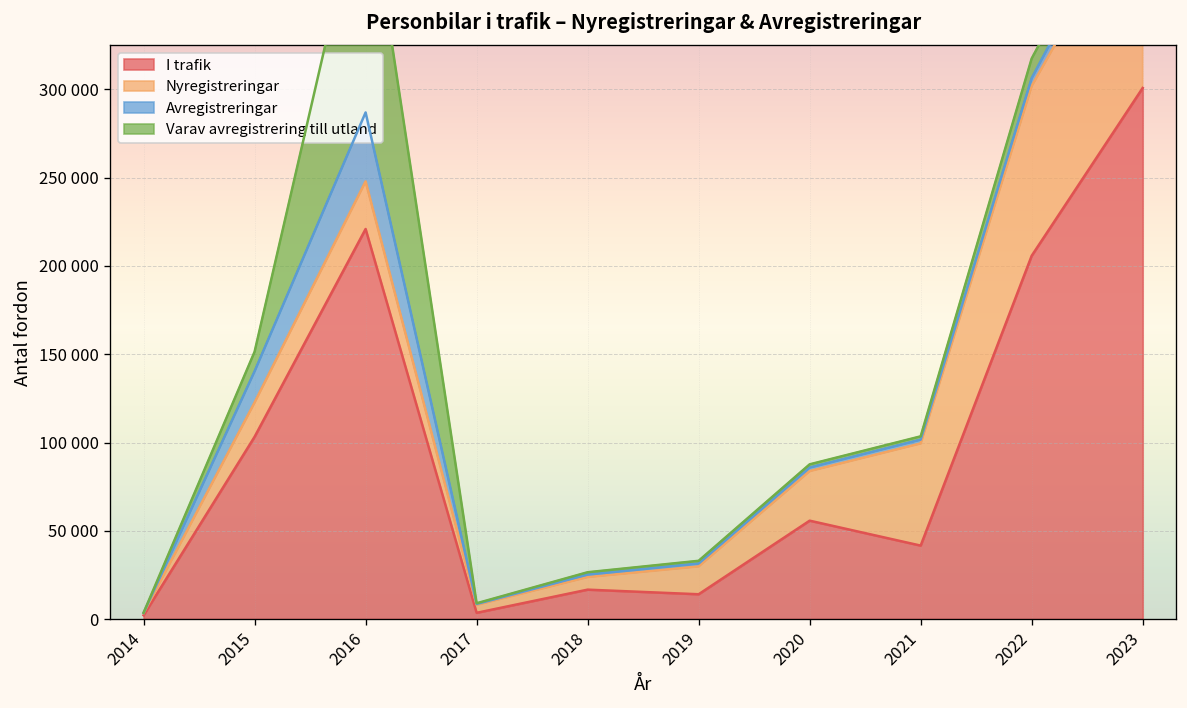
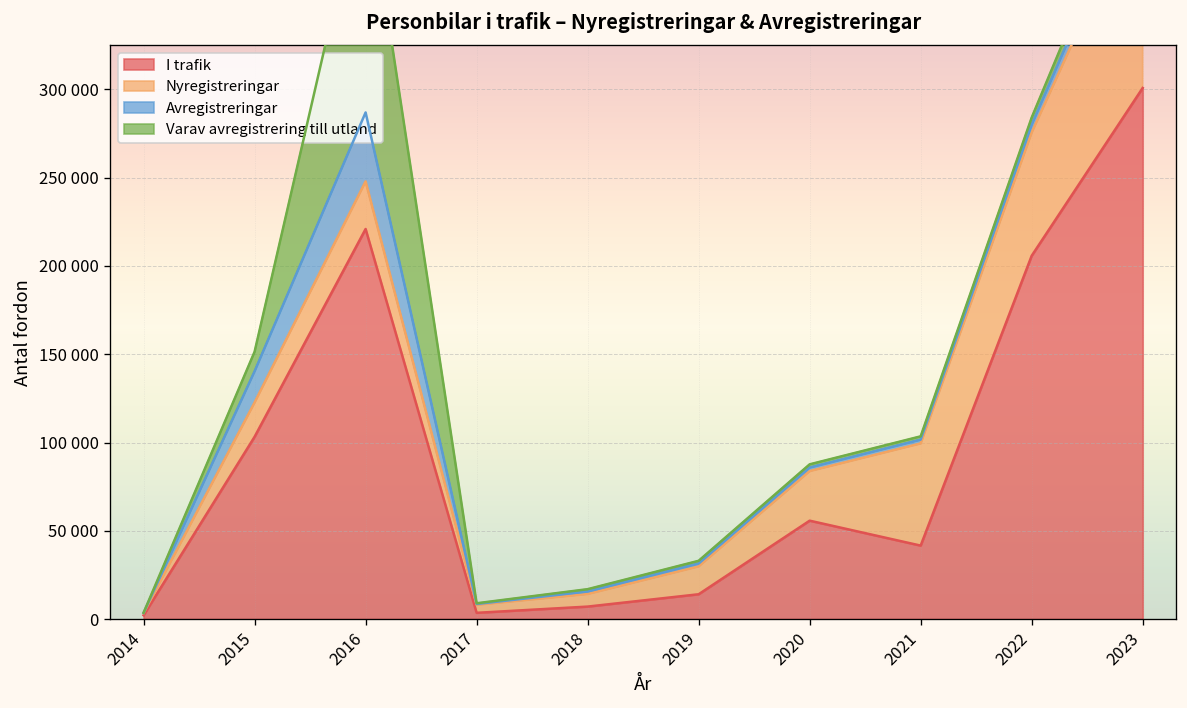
  {
    "I trafik": {
      "2015": 103000,
      "2016": 221000,
      "2017": 4000,
-     "2018": 17000,
+     "2018": 7000,
      "2019": 14000,
      "2020": 56000,
      "2021": 42000,
      "2022": 206000,
      "2023": 301000
    },
    "Nyregistreringar": {
      "2015": 19000,
      "2016": 27000,
      "2020": 28000,
      "2021": 58000,
-     "2022": 96000
+     "2022": 70000
    },
    "Avregistreringar": {
      "2015": 18000,
      "2020": 2000,
      "2021": 2000,
      "2022": 4000
    },
    "Varav avregistrering till utland": {
      "2015": 11000,
      "2020": 2000,
      "2021": 2000,
-     "2022": 11000
+     "2022": 4000
    }
  }
